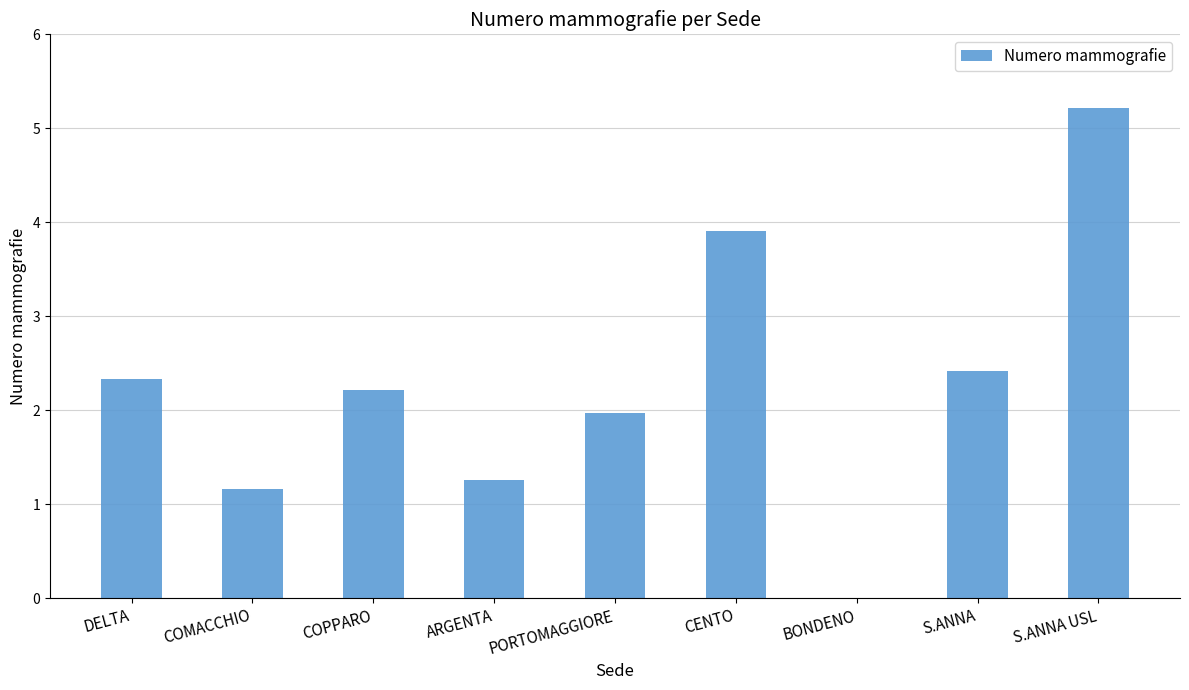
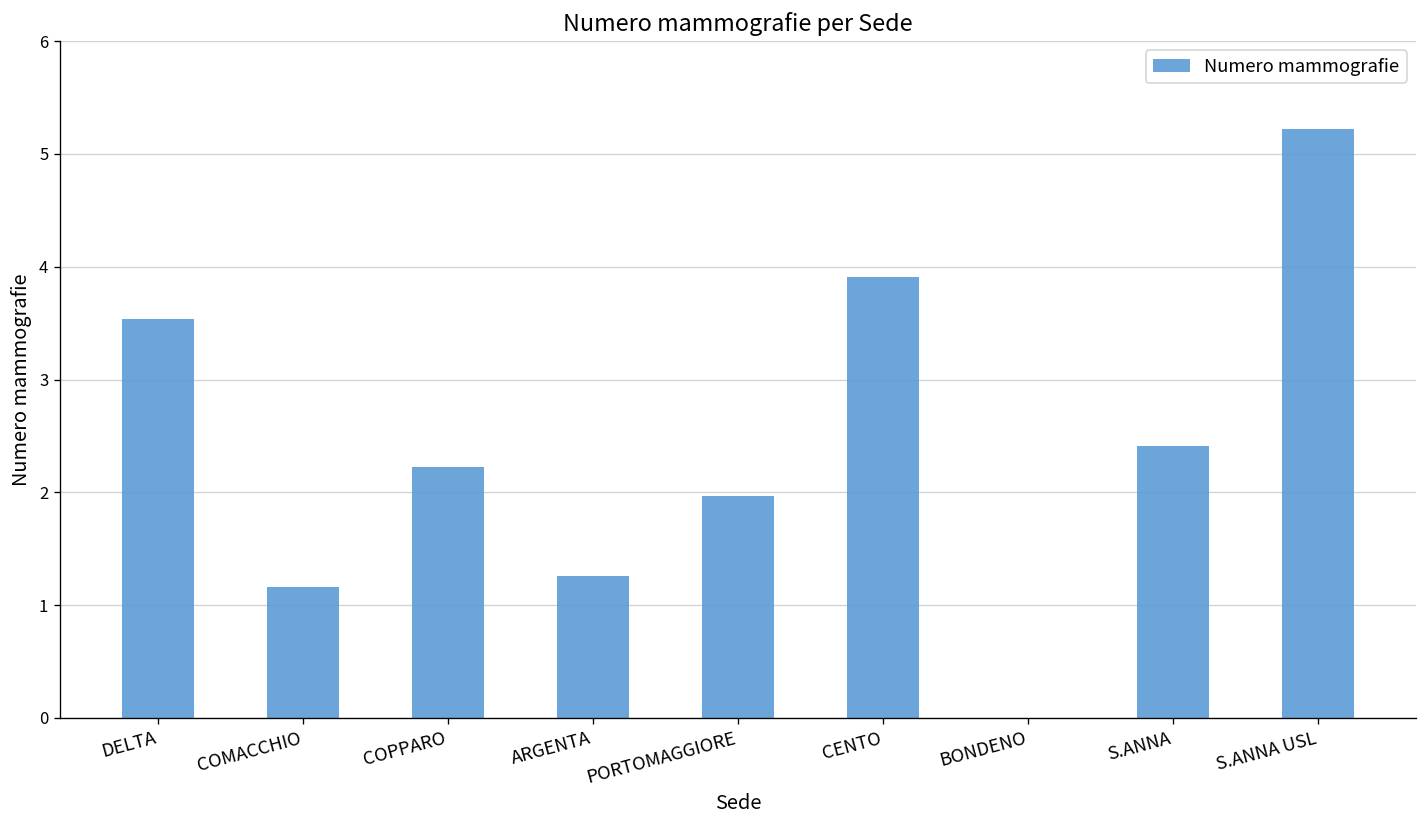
  {
-   "DELTA": 2.3,
+   "DELTA": 3.5,
    "COMACCHIO": 1.2,
    "COPPARO": 2.2,
    "ARGENTA": 1.3,
    "PORTOMAGGIORE": 2.0,
    "CENTO": 3.9,
    "BONDENO": 0.0,
    "S.ANNA": 2.4,
    "S.ANNA USL": 5.2
  }
